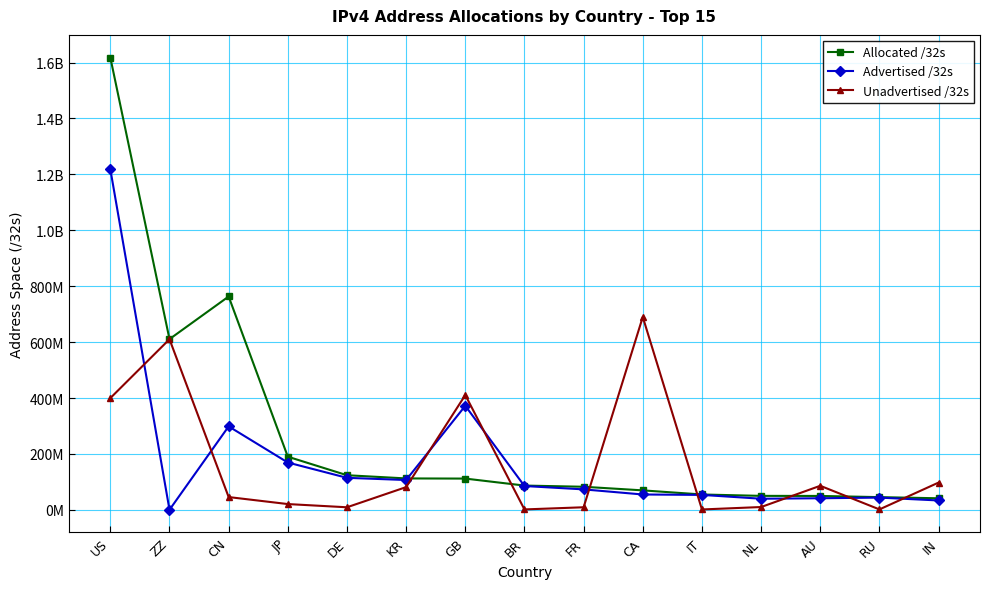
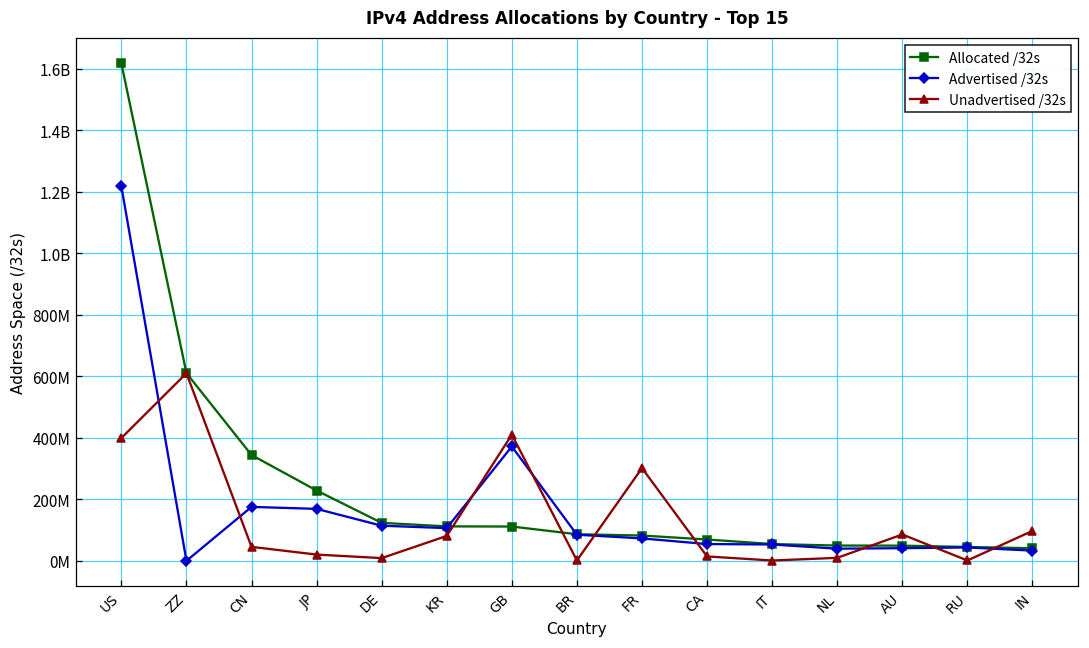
  {
    "Allocated /32s": {
      "US": 1620000000,
-     "CN": 760000000,
-     "JP": 190000000,
+     "CN": 340000000,
+     "JP": 230000000,
      "DE": 120000000,
      "GB": 110000000,
      "FR": 80000000,
      "CA": 70000000,
      "NL": 50000000
    },
    "Advertised /32s": {
      "US": 1220000000,
      "ZZ": 0,
-     "CN": 300000000,
+     "CN": 180000000,
      "JP": 170000000,
      "DE": 110000000,
      "GB": 370000000,
      "FR": 70000000,
      "CA": 60000000,
      "NL": 40000000
    },
    "Unadvertised /32s": {
      "US": 400000000,
      "CN": 50000000,
      "JP": 20000000,
      "DE": 10000000,
      "KR": 80000000,
      "GB": 410000000,
      "BR": 0,
-     "FR": 10000000,
-     "CA": 690000000,
+     "FR": 300000000,
+     "CA": 10000000,
      "IT": 0,
      "NL": 10000000,
      "AU": 90000000,
      "RU": 0,
      "IN": 100000000
    }
  }
